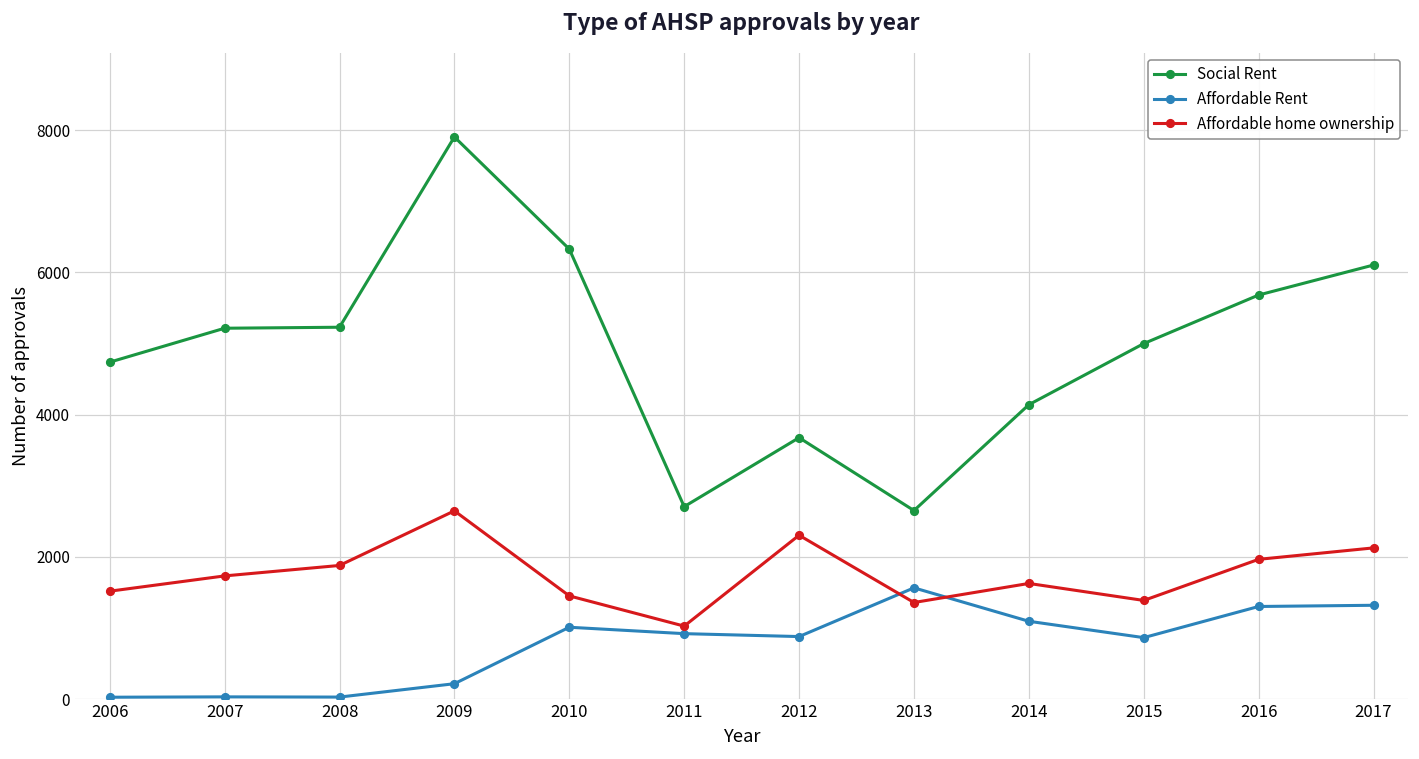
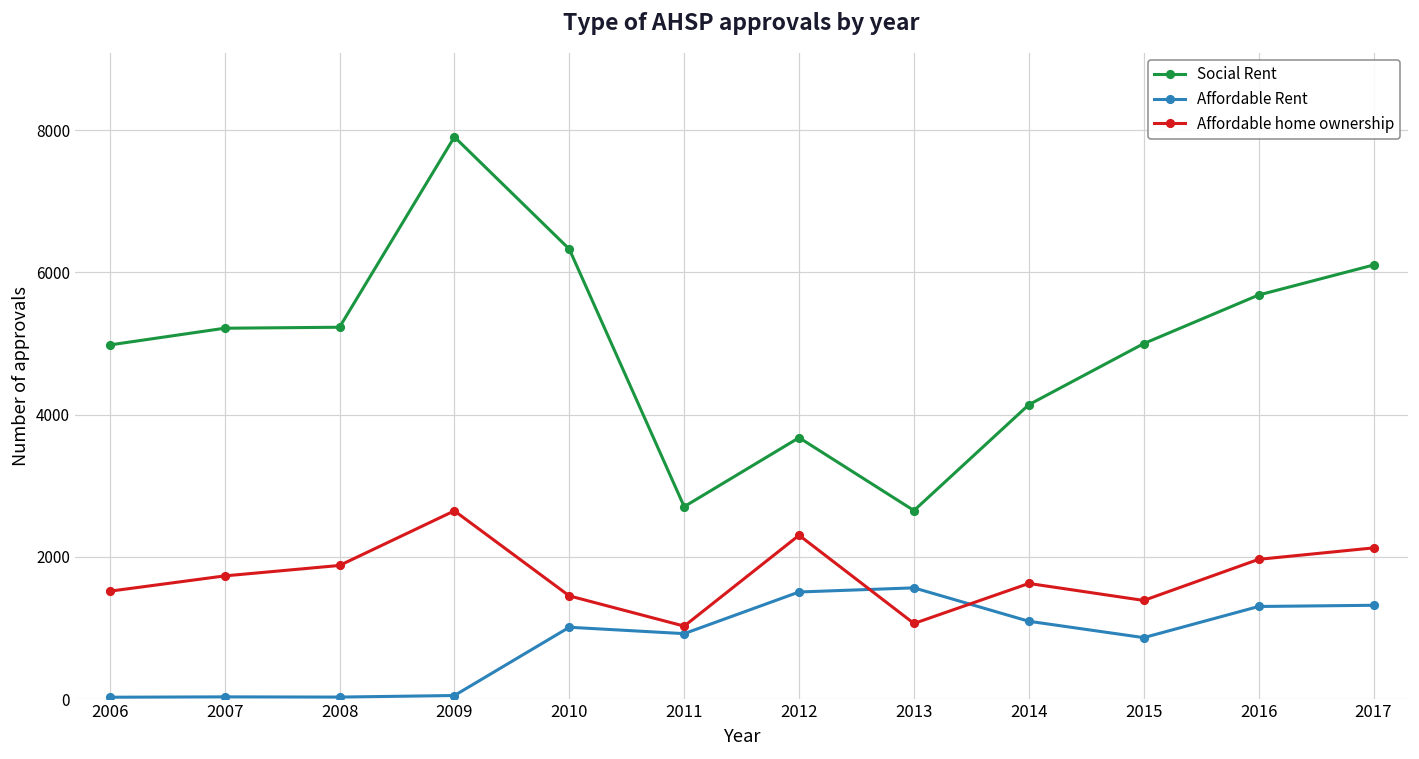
  {
    "Social Rent": {
-     "2006": 4700,
+     "2006": 5000,
      "2007": 5200,
      "2008": 5200,
      "2009": 7900,
      "2010": 6300,
      "2011": 2700,
      "2012": 3700,
      "2013": 2700,
      "2014": 4100,
      "2015": 5000,
      "2016": 5700,
      "2017": 6100
    },
    "Affordable Rent": {
      "2006": 0,
      "2007": 0,
      "2008": 0,
-     "2009": 200,
+     "2009": 100,
      "2010": 1000,
      "2011": 900,
-     "2012": 900,
+     "2012": 1500,
      "2013": 1600,
      "2014": 1100,
      "2015": 900,
      "2016": 1300,
      "2017": 1300
    },
    "Affordable home ownership": {
      "2006": 1500,
      "2007": 1700,
      "2008": 1900,
      "2009": 2600,
      "2010": 1500,
      "2011": 1000,
      "2012": 2300,
-     "2013": 1400,
+     "2013": 1100,
      "2014": 1600,
      "2015": 1400,
      "2016": 2000,
      "2017": 2100
    }
  }
